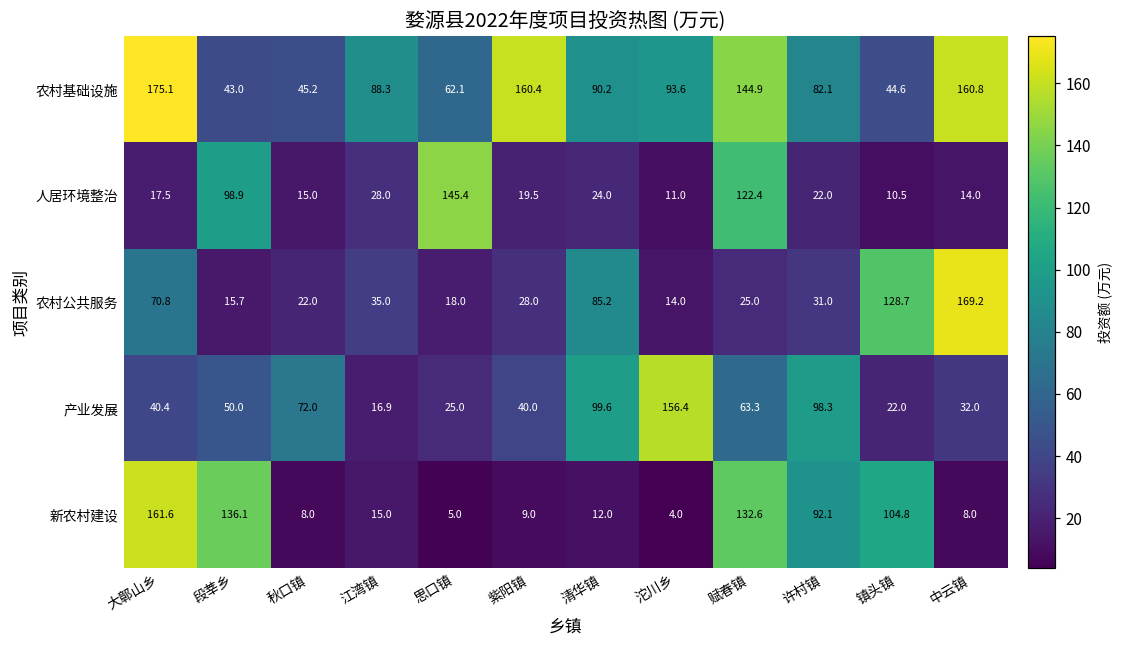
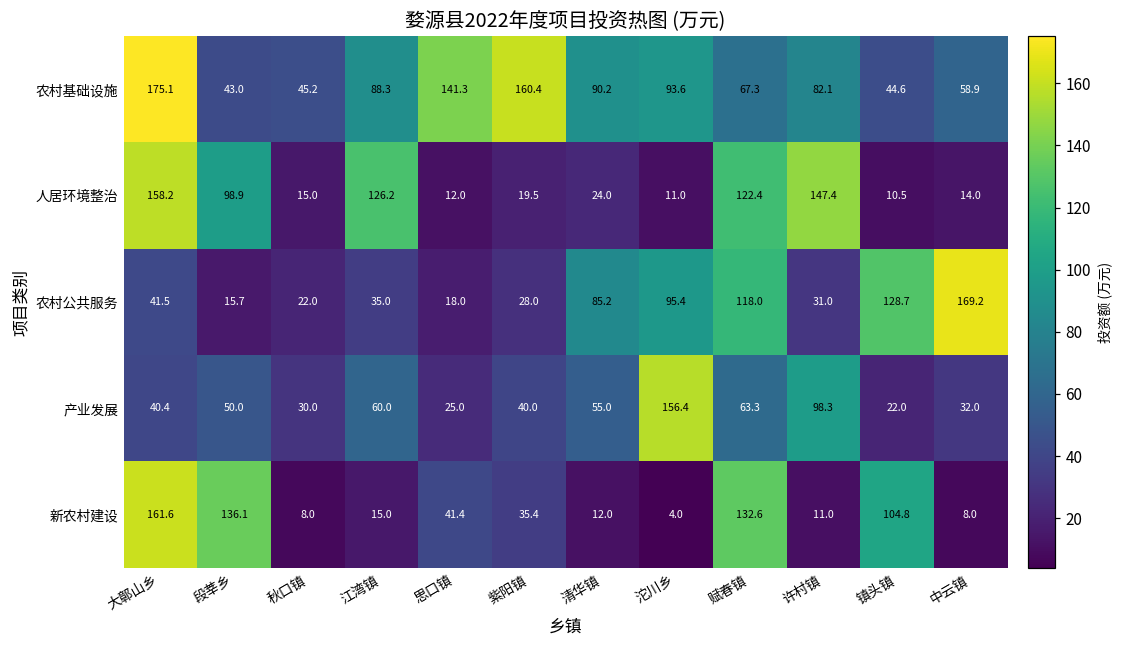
  {
    "农村基础设施": {
      "大鄣山乡": 175.1,
      "段莘乡": 43.0,
      "秋口镇": 45.2,
      "江湾镇": 88.3,
-     "思口镇": 62.1,
+     "思口镇": 141.3,
      "紫阳镇": 160.4,
      "清华镇": 90.2,
      "沱川乡": 93.6,
-     "赋春镇": 144.9,
+     "赋春镇": 67.3,
      "许村镇": 82.1,
      "镇头镇": 44.6,
-     "中云镇": 160.8
+     "中云镇": 58.9
    },
    "人居环境整治": {
-     "大鄣山乡": 17.5,
+     "大鄣山乡": 158.2,
      "段莘乡": 98.9,
      "秋口镇": 15.0,
-     "江湾镇": 28.0,
-     "思口镇": 145.4,
+     "江湾镇": 126.2,
+     "思口镇": 12.0,
      "紫阳镇": 19.5,
      "清华镇": 24.0,
      "沱川乡": 11.0,
      "赋春镇": 122.4,
-     "许村镇": 22.0,
+     "许村镇": 147.4,
      "镇头镇": 10.5,
      "中云镇": 14.0
    },
    "农村公共服务": {
-     "大鄣山乡": 70.8,
+     "大鄣山乡": 41.5,
      "段莘乡": 15.7,
      "秋口镇": 22.0,
      "江湾镇": 35.0,
      "思口镇": 18.0,
      "紫阳镇": 28.0,
      "清华镇": 85.2,
-     "沱川乡": 14.0,
-     "赋春镇": 25.0,
+     "沱川乡": 95.4,
+     "赋春镇": 118.0,
      "许村镇": 31.0,
      "镇头镇": 128.7,
      "中云镇": 169.2
    },
    "产业发展": {
      "大鄣山乡": 40.4,
      "段莘乡": 50.0,
-     "秋口镇": 72.0,
-     "江湾镇": 16.9,
+     "秋口镇": 30.0,
+     "江湾镇": 60.0,
      "思口镇": 25.0,
      "紫阳镇": 40.0,
-     "清华镇": 99.6,
+     "清华镇": 55.0,
      "沱川乡": 156.4,
      "赋春镇": 63.3,
      "许村镇": 98.3,
      "镇头镇": 22.0,
      "中云镇": 32.0
    },
    "新农村建设": {
      "大鄣山乡": 161.6,
      "段莘乡": 136.1,
      "秋口镇": 8.0,
      "江湾镇": 15.0,
-     "思口镇": 5.0,
-     "紫阳镇": 9.0,
+     "思口镇": 41.4,
+     "紫阳镇": 35.4,
      "清华镇": 12.0,
      "沱川乡": 4.0,
      "赋春镇": 132.6,
-     "许村镇": 92.1,
+     "许村镇": 11.0,
      "镇头镇": 104.8,
      "中云镇": 8.0
    }
  }
